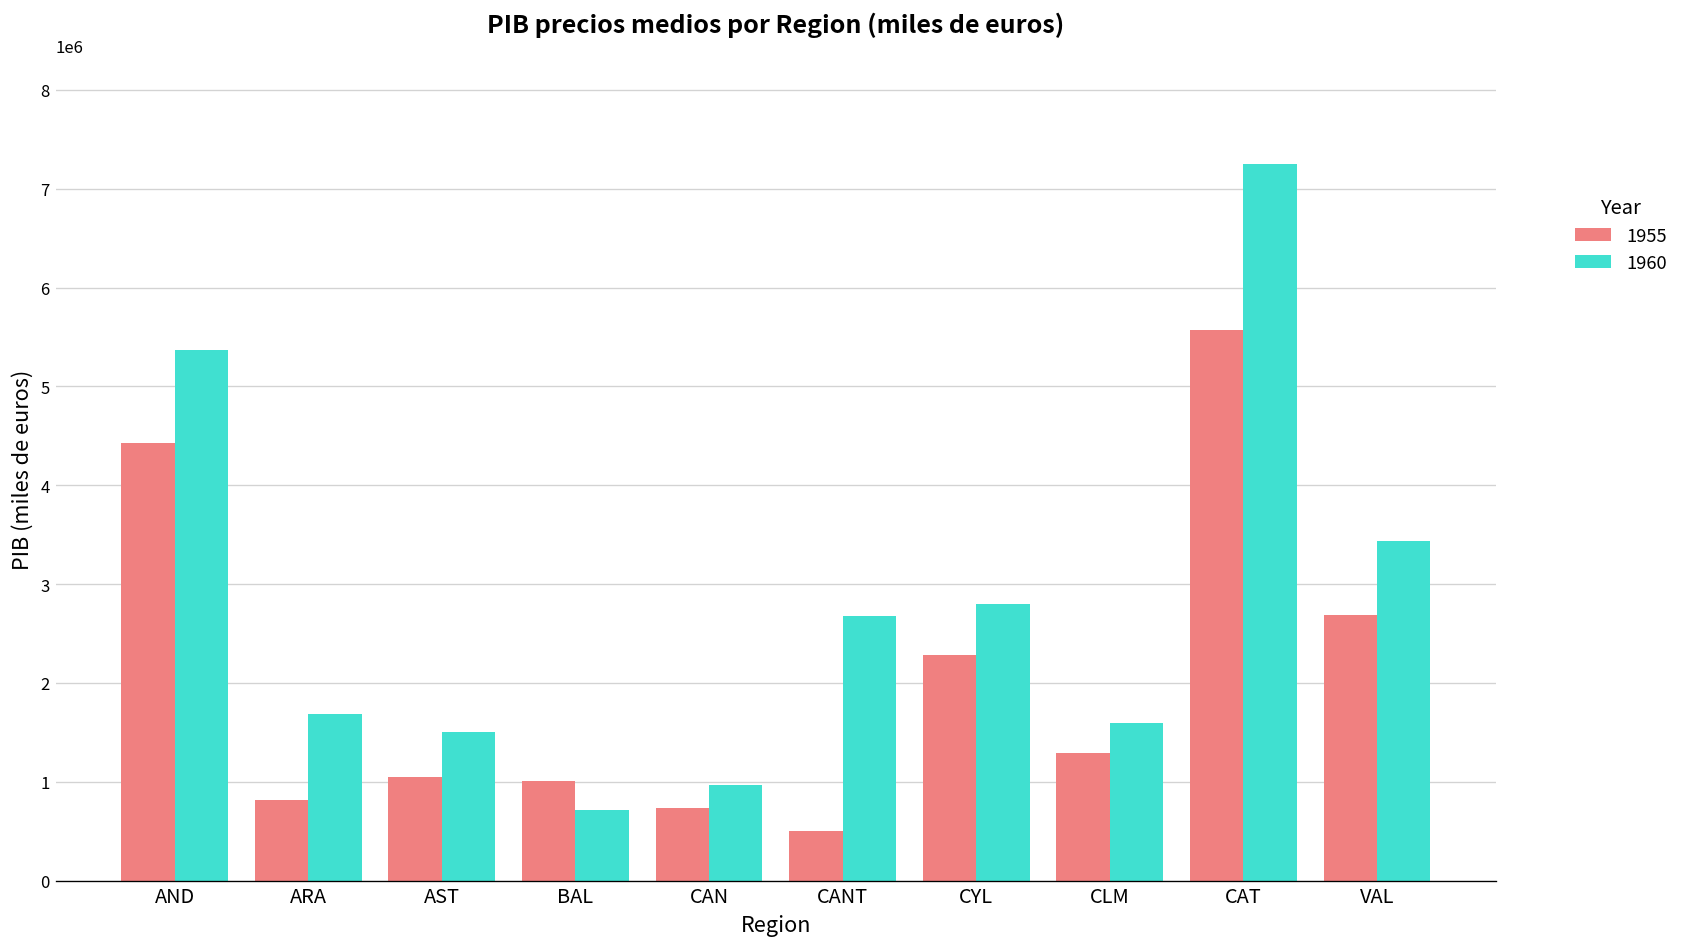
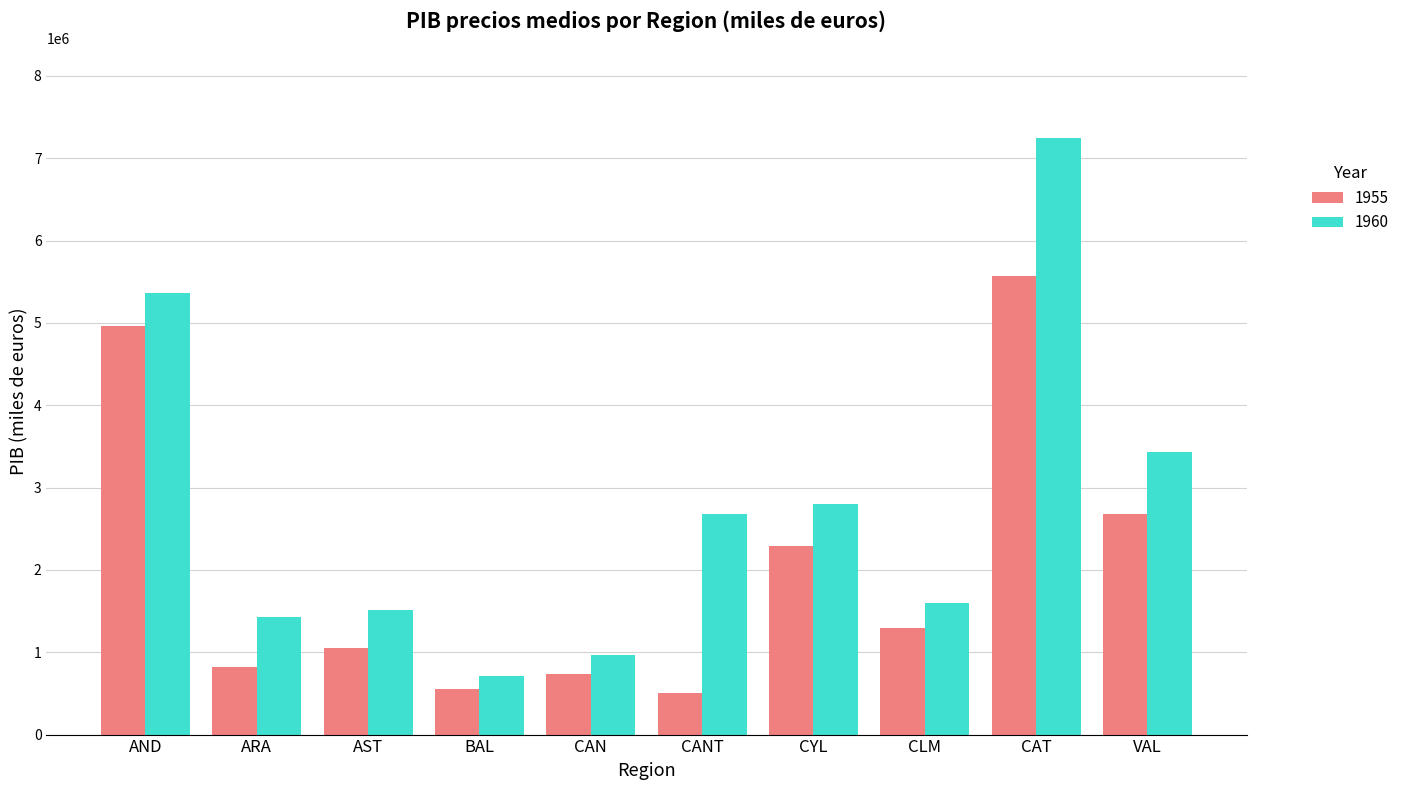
  {
    "1955": {
-     "AND": 4400000,
+     "AND": 5000000,
      "ARA": 800000,
      "AST": 1000000,
-     "BAL": 1000000,
+     "BAL": 600000,
      "CAN": 700000,
      "CANT": 500000,
      "CYL": 2300000,
      "CLM": 1300000,
      "CAT": 5600000,
      "VAL": 2700000
    },
    "1960": {
      "AND": 5400000,
-     "ARA": 1700000,
+     "ARA": 1400000,
      "AST": 1500000,
      "BAL": 700000,
      "CAN": 1000000,
      "CANT": 2700000,
      "CYL": 2800000,
      "CLM": 1600000,
      "CAT": 7200000,
      "VAL": 3400000
    }
  }
